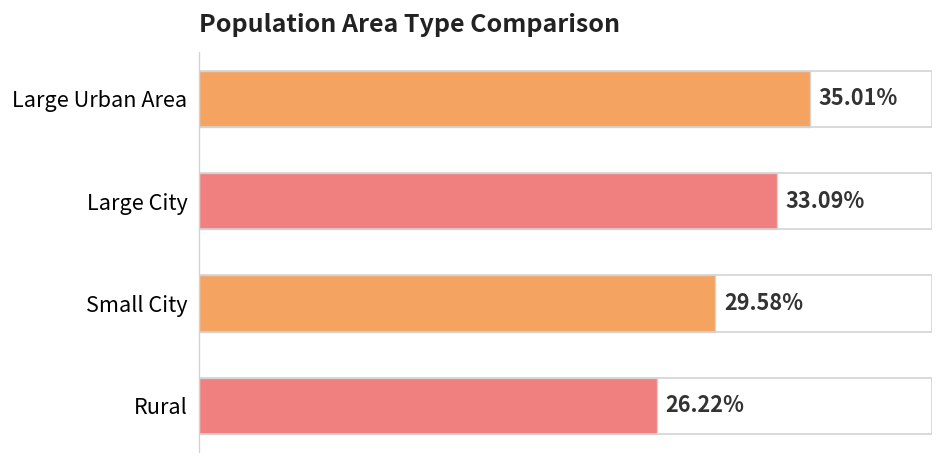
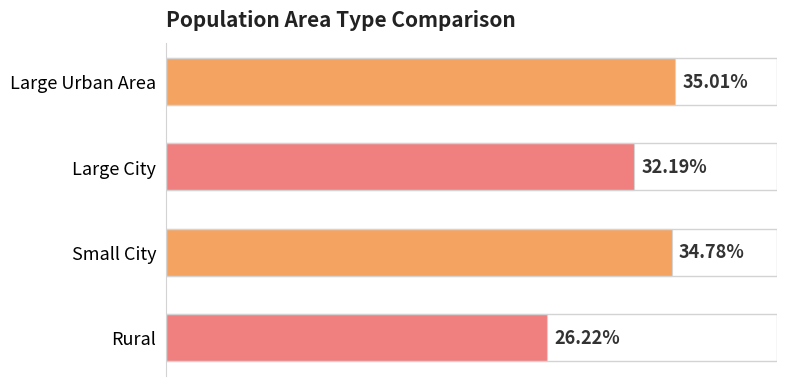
  {
    "Large Urban Area": "35.01%",
-   "Large City": "33.09%",
-   "Small City": "29.58%",
+   "Large City": "32.19%",
+   "Small City": "34.78%",
    "Rural": "26.22%"
  }
